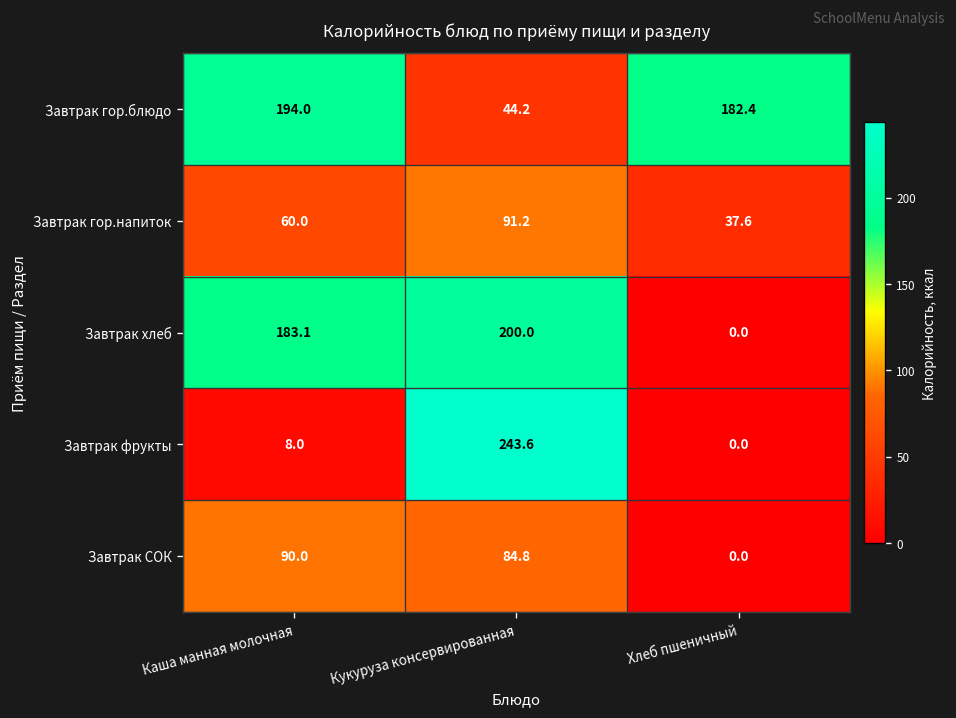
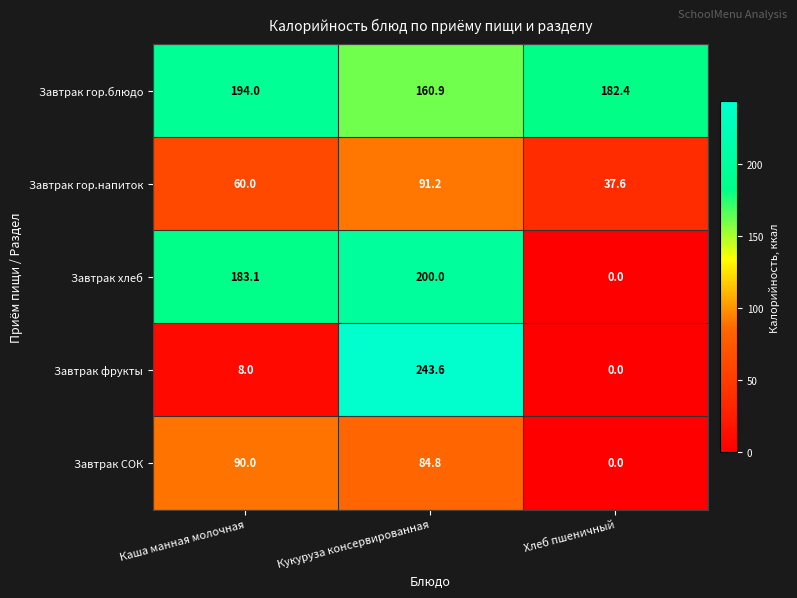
  {
    "Завтрак гор.блюдо": {
      "Каша манная молочная": 194.0,
-     "Кукуруза консервированная": 44.2,
+     "Кукуруза консервированная": 160.9,
      "Хлеб пшеничный": 182.4
    },
    "Завтрак гор.напиток": {
      "Каша манная молочная": 60.0,
      "Кукуруза консервированная": 91.2,
      "Хлеб пшеничный": 37.6
    },
    "Завтрак хлеб": {
      "Каша манная молочная": 183.1,
      "Кукуруза консервированная": 200.0,
      "Хлеб пшеничный": 0.0
    },
    "Завтрак фрукты": {
      "Каша манная молочная": 8.0,
      "Кукуруза консервированная": 243.6,
      "Хлеб пшеничный": 0.0
    },
    "Завтрак СОК": {
      "Каша манная молочная": 90.0,
      "Кукуруза консервированная": 84.8,
      "Хлеб пшеничный": 0.0
    }
  }
